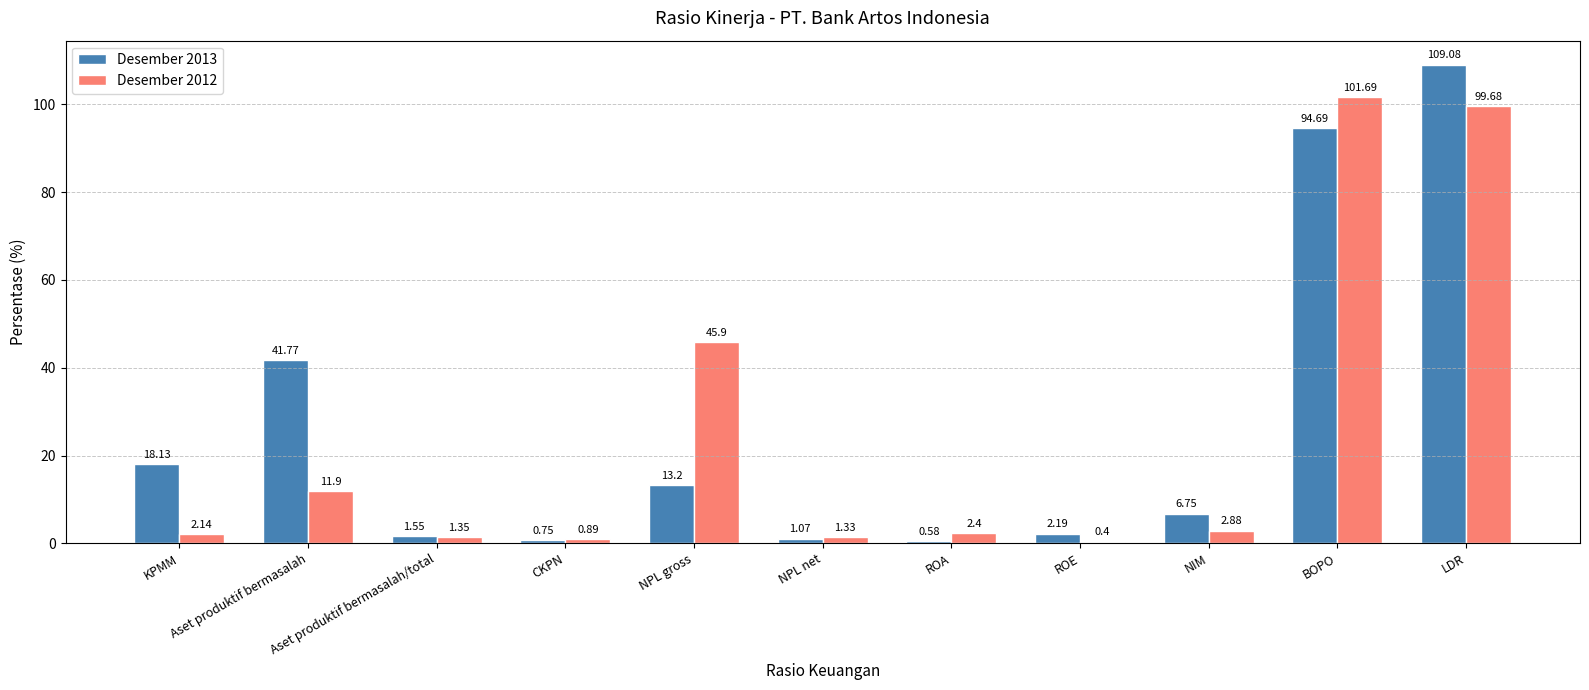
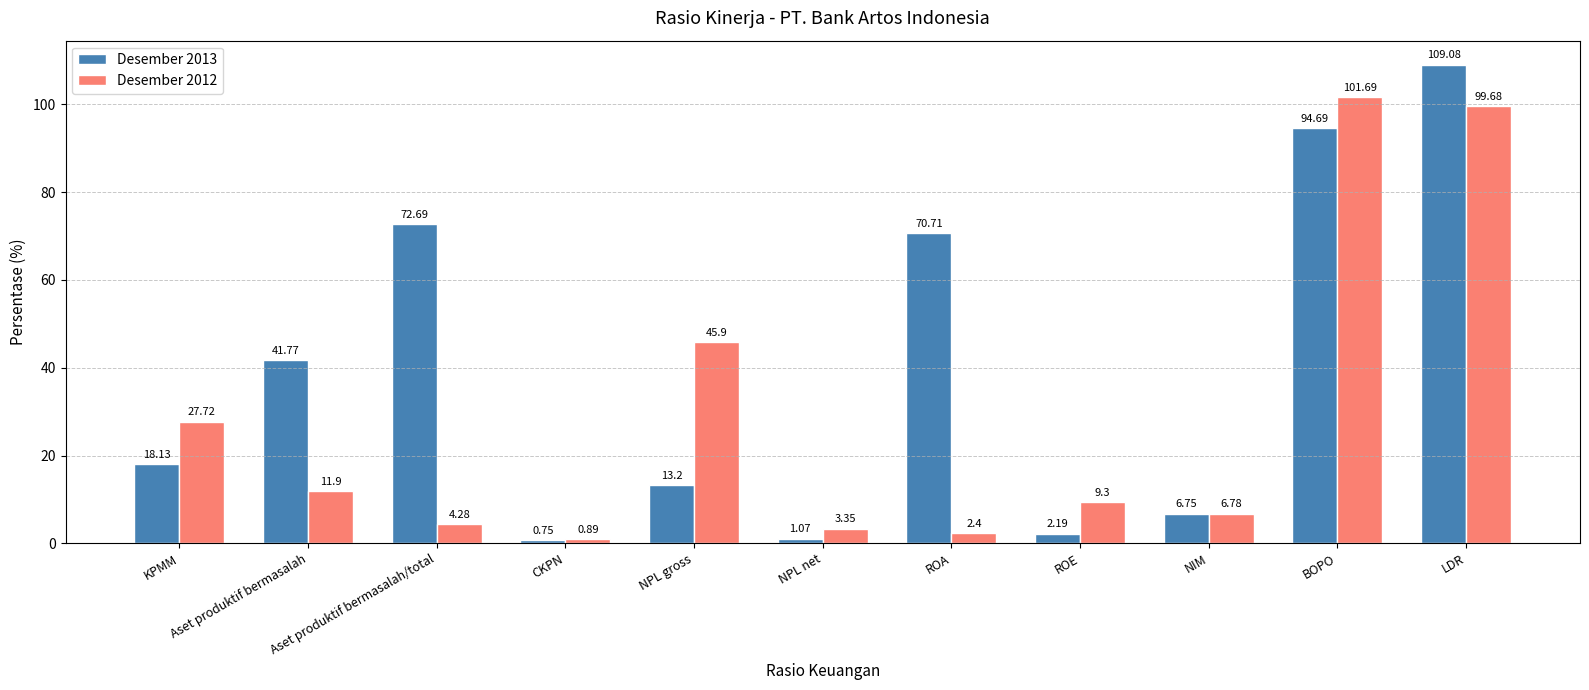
  {
    "Desember 2013": {
      "KPMM": 18.13,
      "Aset produktif bermasalah": 41.77,
-     "Aset produktif bermasalah/total": 1.55,
+     "Aset produktif bermasalah/total": 72.69,
      "CKPN": 0.75,
      "NPL gross": 13.2,
      "NPL net": 1.07,
-     "ROA": 0.58,
+     "ROA": 70.71,
      "ROE": 2.19,
      "NIM": 6.75,
      "BOPO": 94.69,
      "LDR": 109.08
    },
    "Desember 2012": {
-     "KPMM": 2.14,
+     "KPMM": 27.72,
      "Aset produktif bermasalah": 11.9,
-     "Aset produktif bermasalah/total": 1.35,
+     "Aset produktif bermasalah/total": 4.28,
      "CKPN": 0.89,
      "NPL gross": 45.9,
-     "NPL net": 1.33,
+     "NPL net": 3.35,
      "ROA": 2.4,
-     "ROE": 0.4,
-     "NIM": 2.88,
+     "ROE": 9.3,
+     "NIM": 6.78,
      "BOPO": 101.69,
      "LDR": 99.68
    }
  }
